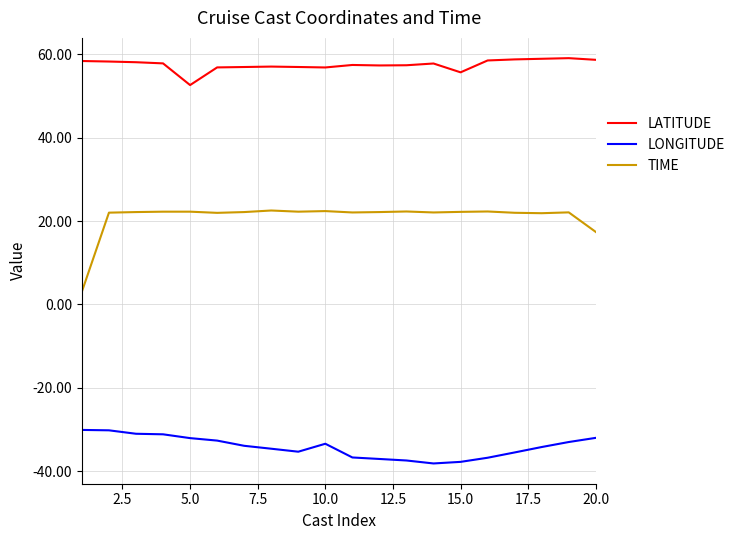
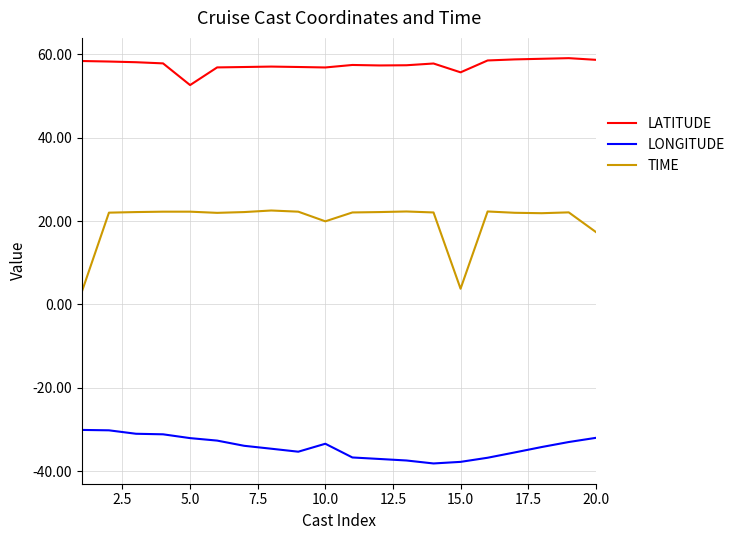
  {
    "LATITUDE": {
      "5.0": 53,
      "10.0": 57,
      "15.0": 56,
      "20.0": 59
    },
    "LONGITUDE": {
      "5.0": -32,
      "10.0": -33,
      "15.0": -38,
      "20.0": -32
    },
    "TIME": {
      "5.0": 22,
-     "10.0": 22,
-     "15.0": 22,
+     "10.0": 20,
+     "15.0": 4,
      "20.0": 17
    }
  }
